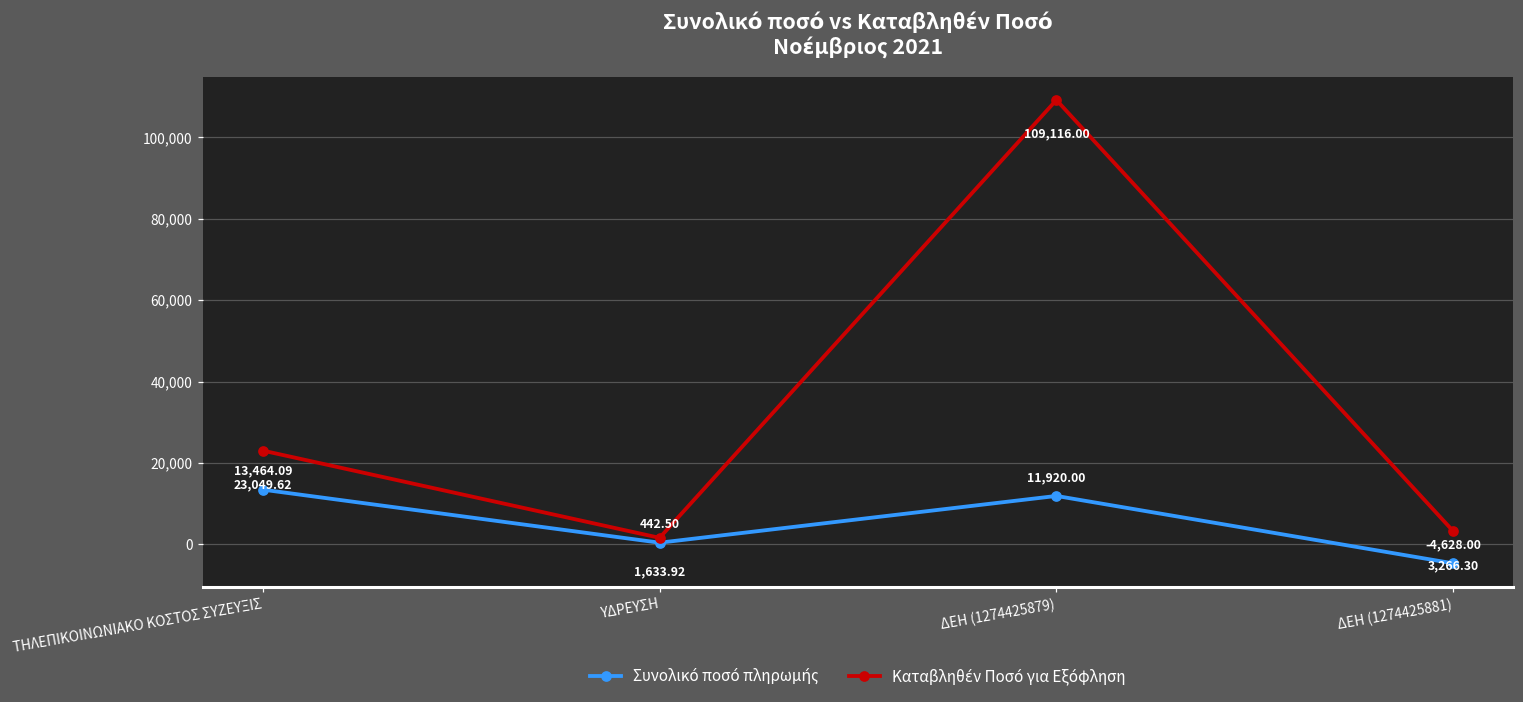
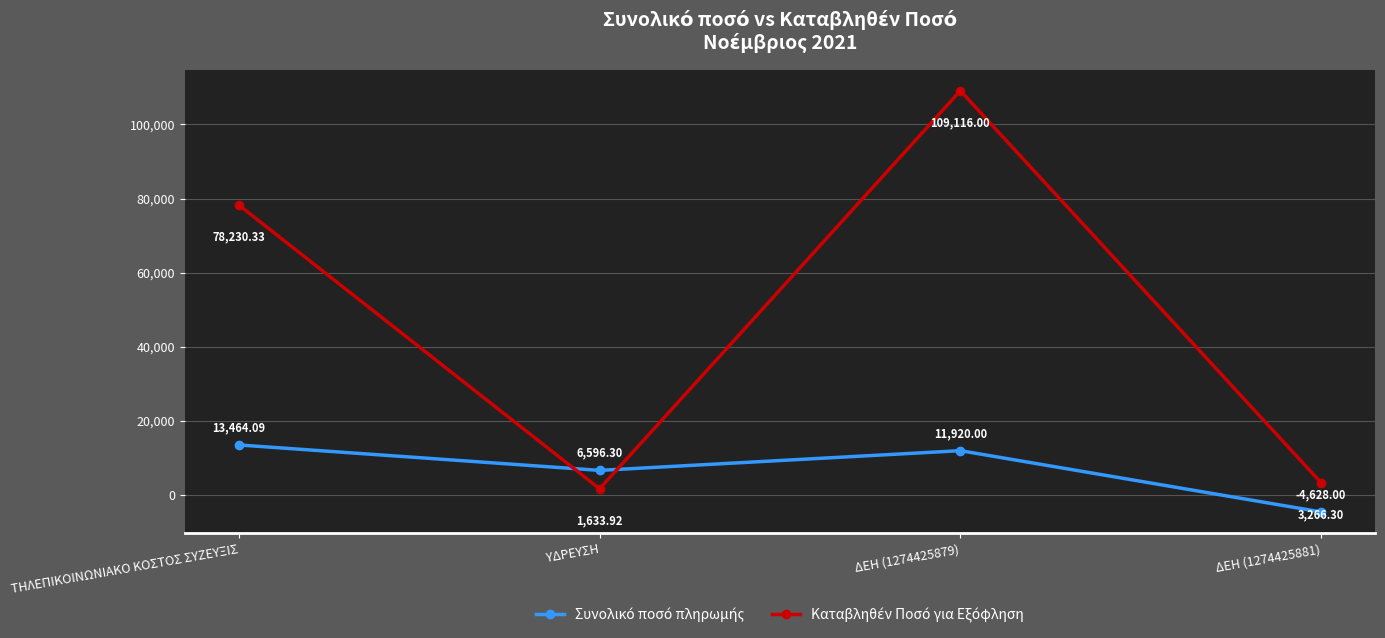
  {
    "Συνολικό ποσό πληρωμής": {
      "ΤΗΛΕΠΙΚΟΙΝΩΝΙΑΚΟ ΚΟΣΤΟΣ ΣΥΖΕΥΞΙΣ": "13,464.09",
-     "ΥΔΡΕΥΣΗ": "442.50",
+     "ΥΔΡΕΥΣΗ": "6,596.30",
      "ΔΕΗ (1274425879)": "11,920.00",
      "ΔΕΗ (1274425881)": "-4,628.00"
    },
    "Καταβληθέν Ποσό για Εξόφληση": {
-     "ΤΗΛΕΠΙΚΟΙΝΩΝΙΑΚΟ ΚΟΣΤΟΣ ΣΥΖΕΥΞΙΣ": "23,049.62",
+     "ΤΗΛΕΠΙΚΟΙΝΩΝΙΑΚΟ ΚΟΣΤΟΣ ΣΥΖΕΥΞΙΣ": "78,230.33",
      "ΥΔΡΕΥΣΗ": "1,633.92",
      "ΔΕΗ (1274425879)": "109,116.00"
    }
  }
